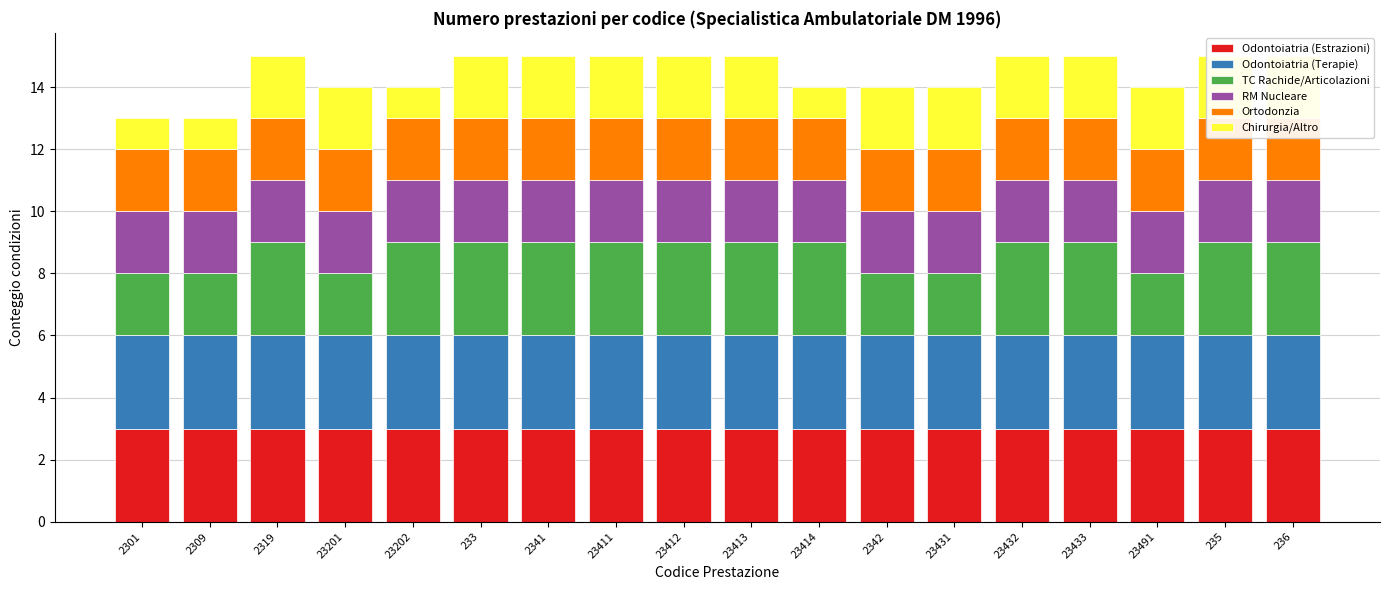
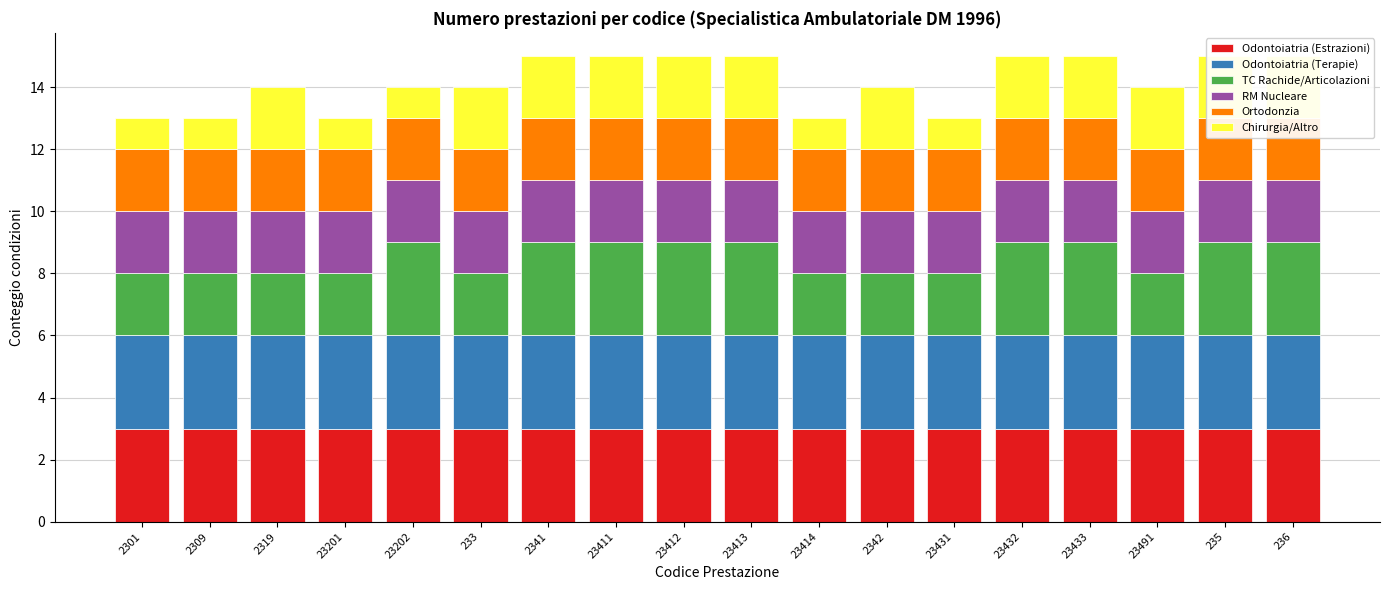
  {
    "Odontoiatria (Estrazioni)": {
      "2301": 3,
      "2309": 3,
      "2319": 3,
      "23201": 3,
      "23202": 3,
      "233": 3,
      "2341": 3,
      "23411": 3,
      "23412": 3,
      "23413": 3,
      "23414": 3,
      "2342": 3,
      "23431": 3,
      "23432": 3,
      "23433": 3,
      "23491": 3,
      "235": 3,
      "236": 3
    },
    "TC Rachide/Articolazioni": {
      "2301": 2,
      "2309": 2,
-     "2319": 3,
+     "2319": 2,
      "23201": 2,
      "23202": 3,
-     "233": 3,
+     "233": 2,
      "2341": 3,
      "23411": 3,
      "23412": 3,
      "23413": 3,
-     "23414": 3,
+     "23414": 2,
      "2342": 2,
      "23431": 2,
      "23432": 3,
      "23433": 3,
      "23491": 2,
      "235": 3,
      "236": 3
    },
    "RM Nucleare": {
      "2301": 2,
      "2309": 2,
      "2319": 2,
      "23201": 2,
      "23202": 2,
      "233": 2,
      "2341": 2,
      "23411": 2,
      "23412": 2,
      "23413": 2,
      "23414": 2,
      "2342": 2,
      "23431": 2,
      "23432": 2,
      "23433": 2,
      "23491": 2,
      "235": 2,
      "236": 2
    },
    "Ortodonzia": {
      "2301": 2,
      "2309": 2,
      "2319": 2,
      "23201": 2,
      "23202": 2,
      "233": 2,
      "2341": 2,
      "23411": 2,
      "23412": 2,
      "23413": 2,
      "23414": 2,
      "2342": 2,
      "23431": 2,
      "23432": 2,
      "23433": 2,
      "23491": 2
    },
    "Chirurgia/Altro": {
      "2301": 1,
      "2309": 1,
      "2319": 2,
-     "23201": 2,
+     "23201": 1,
      "23202": 1,
      "233": 2,
      "2341": 2,
      "23411": 2,
      "23412": 2,
      "23413": 2,
      "23414": 1,
      "2342": 2,
-     "23431": 2,
+     "23431": 1,
      "23432": 2,
      "23433": 2,
      "23491": 2
    }
  }
